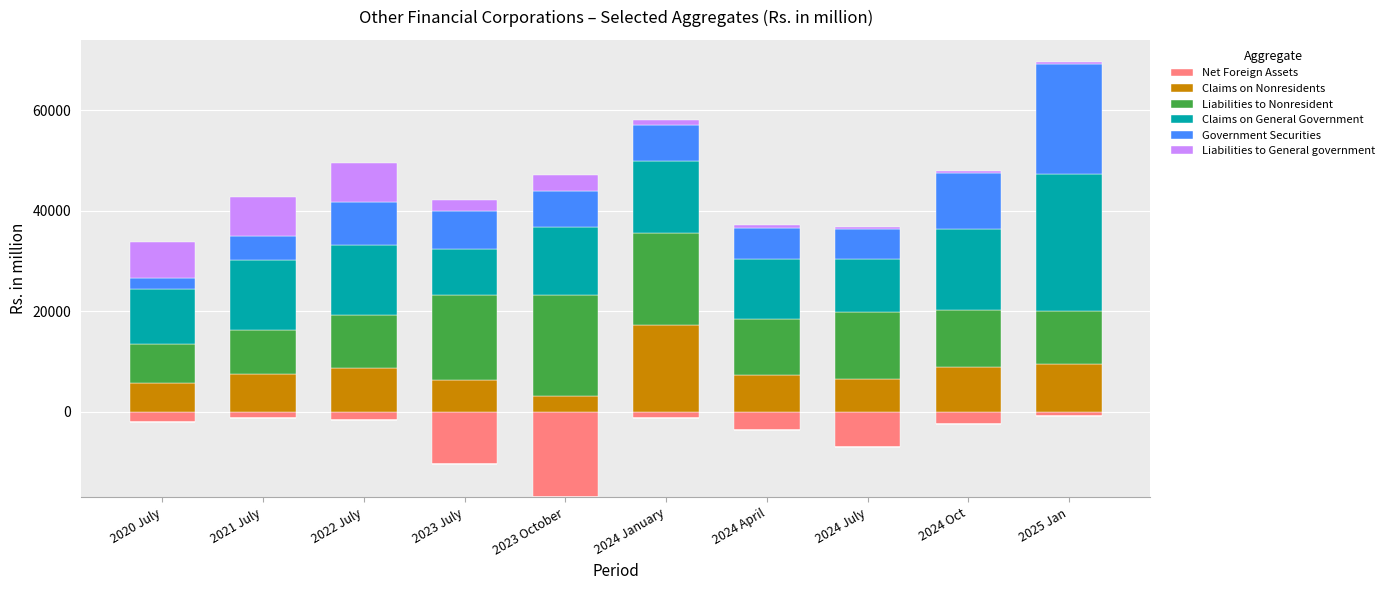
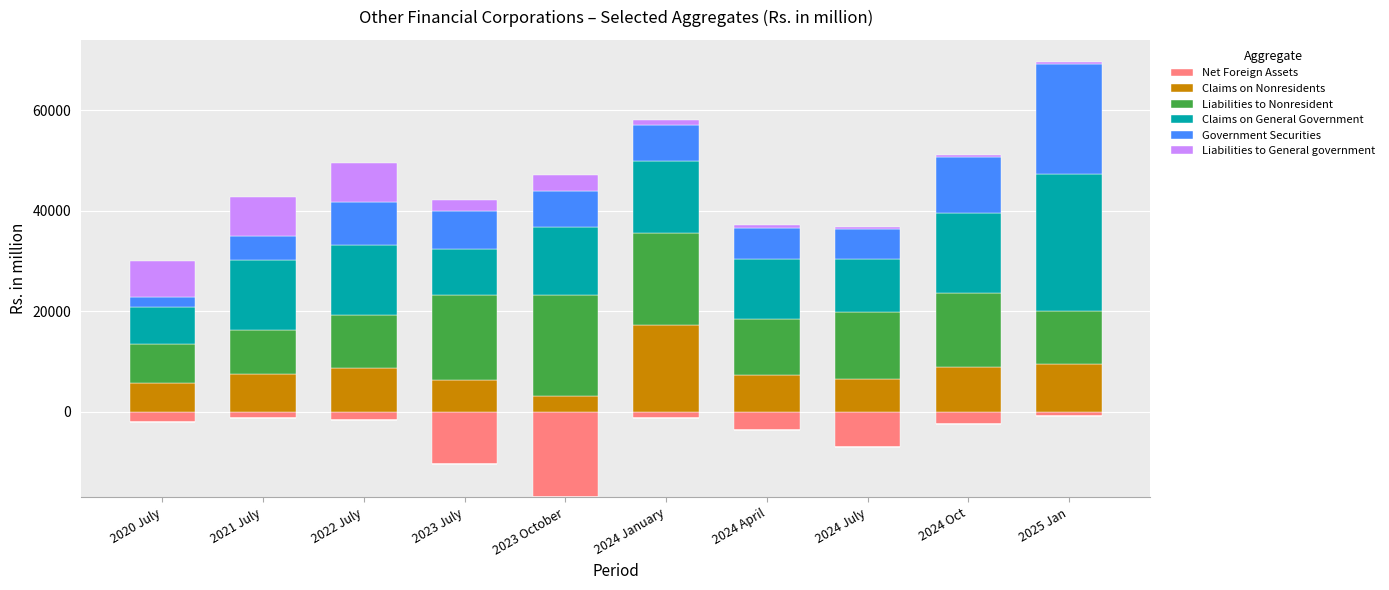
  {
    "Claims on Nonresidents": {
      "2020 July": 6000,
      "2021 July": 7000,
      "2022 July": 9000,
      "2023 July": 6000,
      "2023 October": 3000,
      "2024 January": 17000,
      "2024 April": 7000,
      "2024 July": 6000,
      "2024 Oct": 9000,
      "2025 Jan": 10000
    },
    "Liabilities to Nonresident": {
      "2020 July": 8000,
      "2021 July": 9000,
      "2022 July": 10000,
      "2023 July": 17000,
      "2023 October": 20000,
      "2024 January": 18000,
      "2024 April": 11000,
      "2024 July": 13000,
-     "2024 Oct": 11000,
+     "2024 Oct": 15000,
      "2025 Jan": 10000
    },
    "Claims on General Government": {
-     "2020 July": 11000,
+     "2020 July": 7000,
      "2021 July": 14000,
      "2022 July": 14000,
      "2023 July": 9000,
      "2023 October": 13000,
      "2024 January": 14000,
      "2024 April": 12000,
      "2024 July": 10000,
      "2024 Oct": 16000,
      "2025 Jan": 27000
    },
    "Government Securities": {
      "2020 July": 2000,
      "2021 July": 5000,
      "2022 July": 9000,
      "2023 July": 7000,
      "2023 October": 7000,
      "2024 January": 7000,
      "2024 April": 6000,
      "2024 July": 6000,
      "2024 Oct": 11000,
      "2025 Jan": 22000
    },
    "Liabilities to General government": {
      "2020 July": 7000,
      "2021 July": 8000,
      "2022 July": 8000,
      "2023 July": 2000,
      "2023 October": 3000,
      "2024 January": 1000,
      "2024 April": 1000,
      "2024 July": 1000
    }
  }
